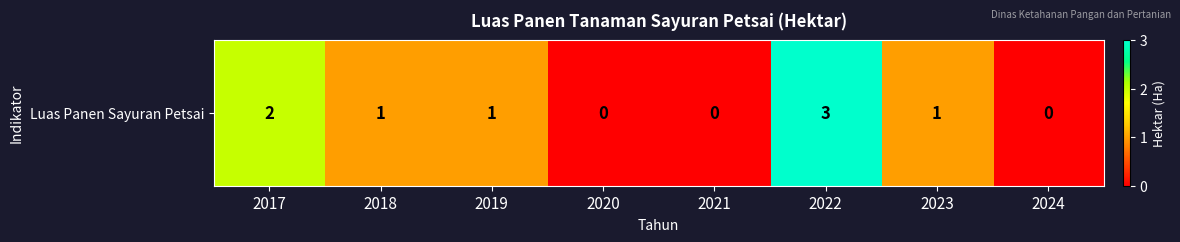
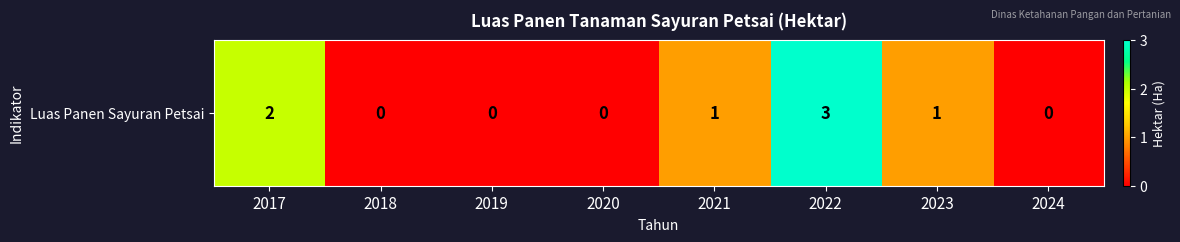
  {
    "Luas Panen Sayuran Petsai": {
      "2017": 2,
-     "2018": 1,
-     "2019": 1,
+     "2018": 0,
+     "2019": 0,
      "2020": 0,
-     "2021": 0,
+     "2021": 1,
      "2022": 3,
      "2023": 1,
      "2024": 0
    }
  }
